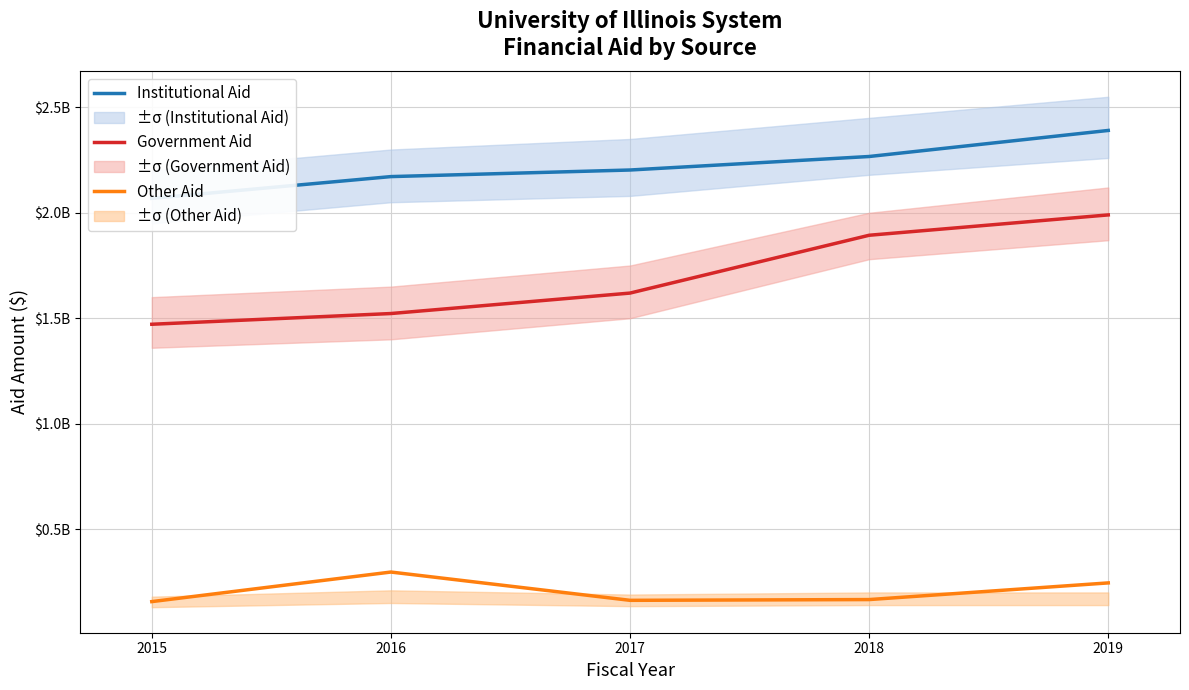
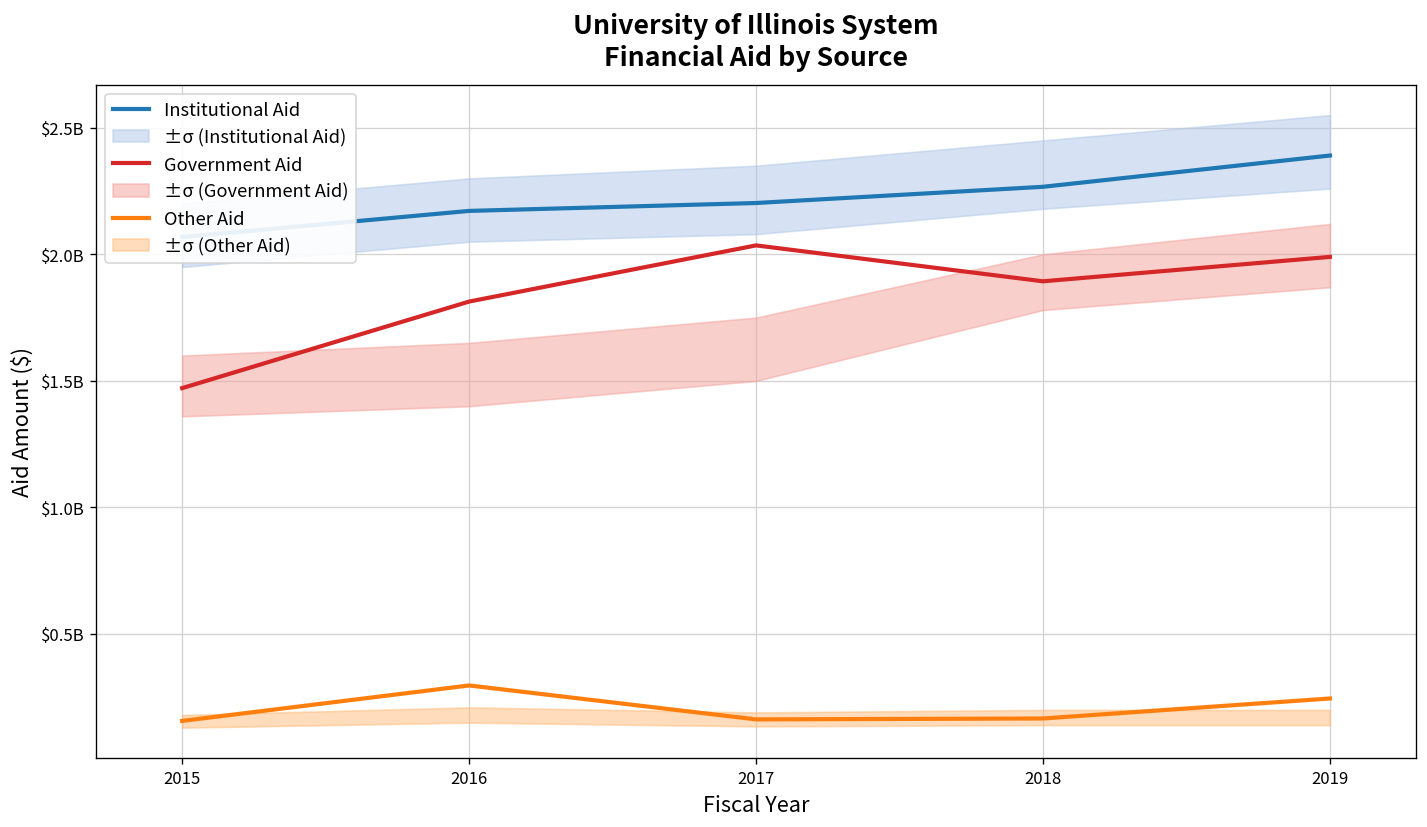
  {
    "Institutional Aid": {
      "2016": "$2170000000",
      "2017": "$2200000000",
      "2018": "$2270000000",
      "2019": "$2390000000"
    },
    "Government Aid": {
      "2015": "$1470000000",
-     "2016": "$1520000000",
-     "2017": "$1620000000",
+     "2016": "$1810000000",
+     "2017": "$2040000000",
      "2018": "$1890000000",
      "2019": "$1990000000"
    },
    "Other Aid": {
      "2015": "$160000000",
      "2016": "$300000000",
      "2017": "$160000000",
      "2018": "$170000000",
      "2019": "$250000000"
    }
  }
